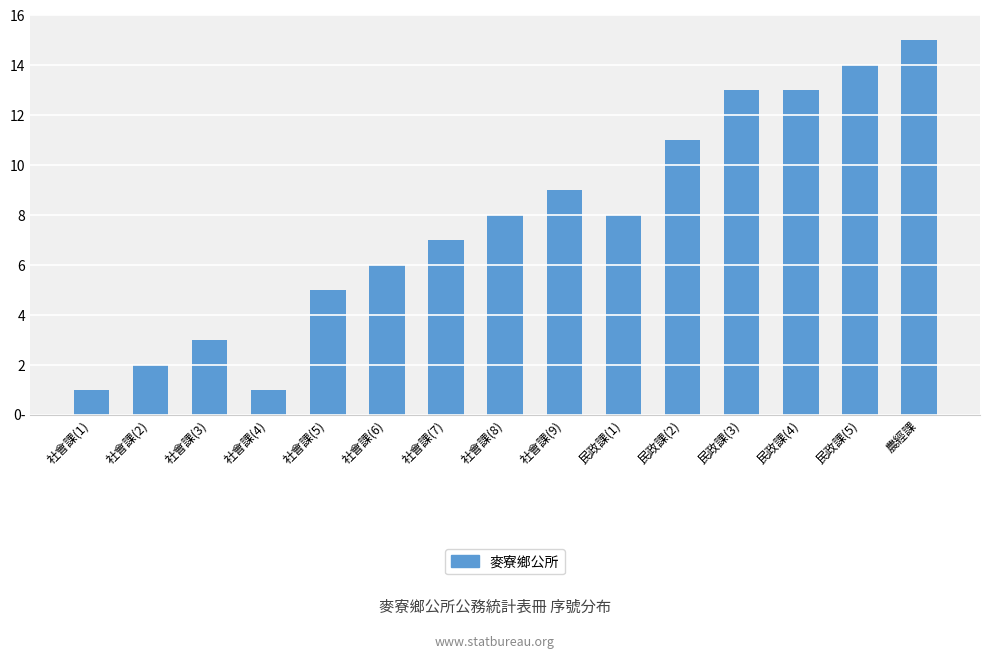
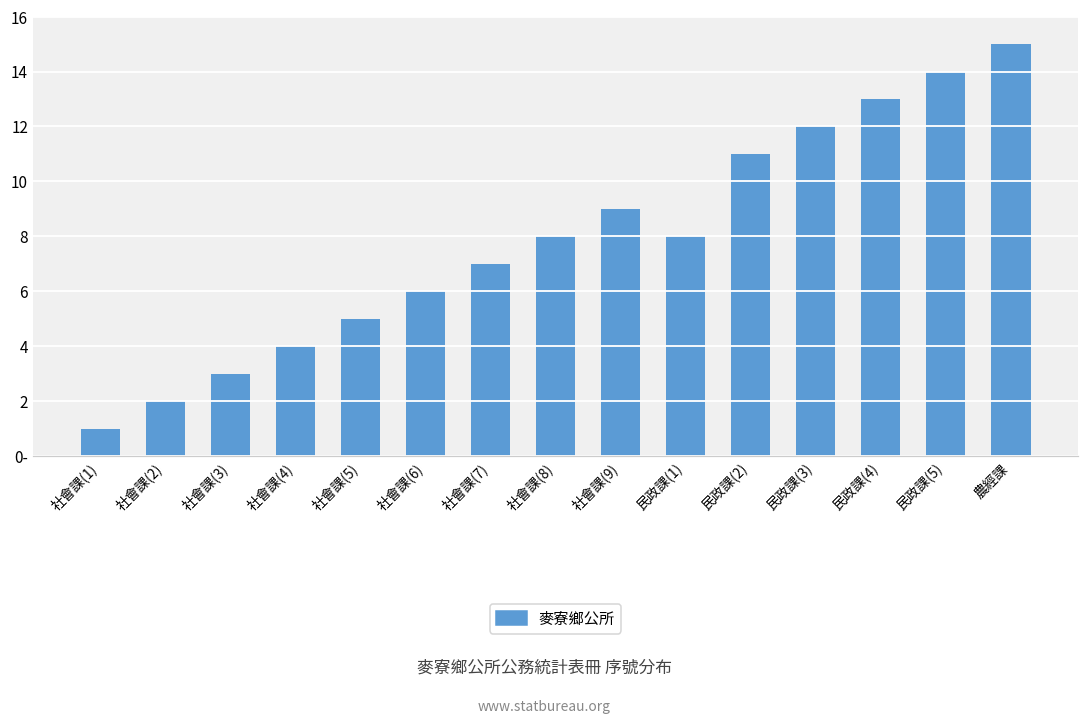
  {
    "社會課(1)": 1,
    "社會課(2)": 2,
    "社會課(3)": 3,
-   "社會課(4)": 1,
+   "社會課(4)": 4,
    "社會課(5)": 5,
    "社會課(6)": 6,
    "社會課(7)": 7,
    "社會課(8)": 8,
    "社會課(9)": 9,
    "民政課(1)": 8,
    "民政課(2)": 11,
-   "民政課(3)": 13,
+   "民政課(3)": 12,
    "民政課(4)": 13,
    "民政課(5)": 14,
    "農經課": 15
  }
